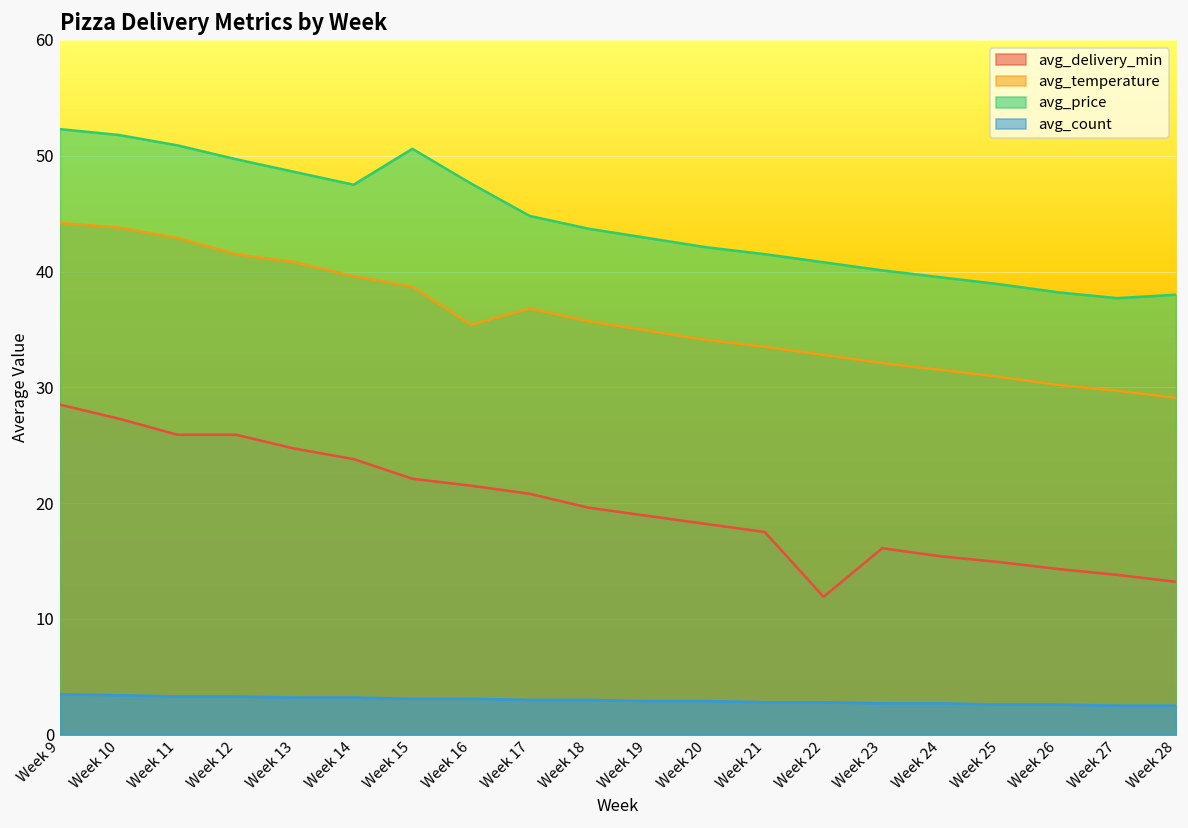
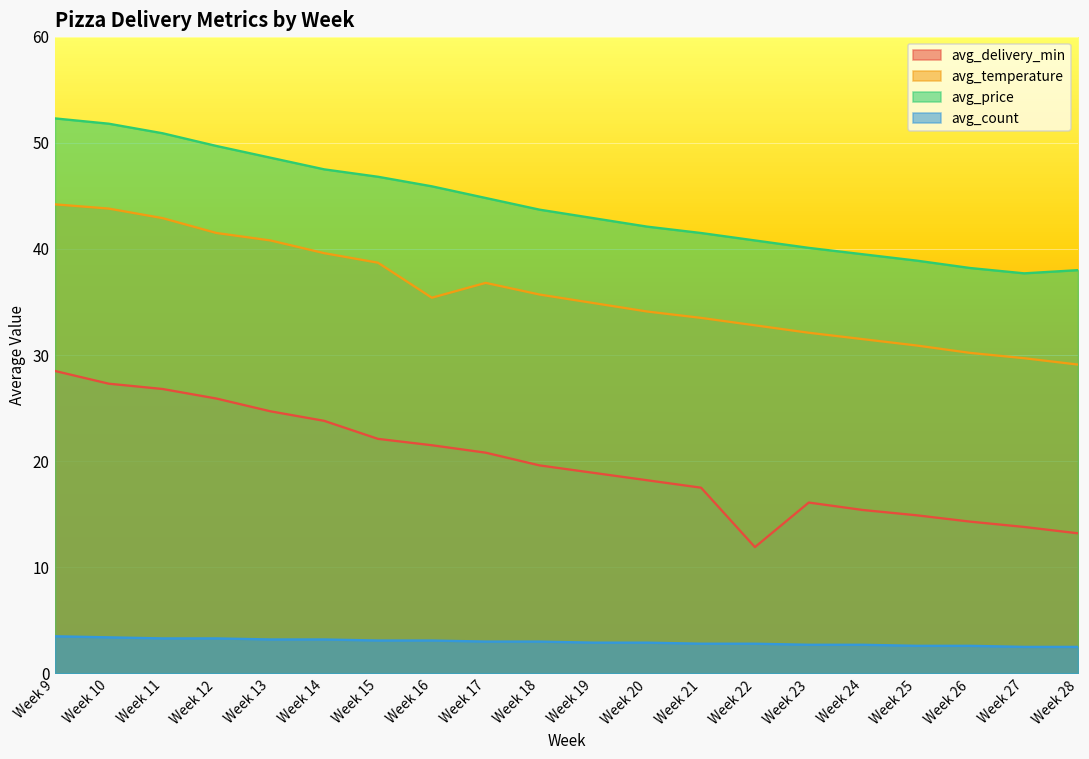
  {
    "avg_delivery_min": {
      "Week 9": 29,
      "Week 10": 27,
-     "Week 11": 26,
+     "Week 11": 27,
      "Week 12": 26,
      "Week 13": 25,
      "Week 14": 24,
      "Week 15": 22,
      "Week 16": 22,
      "Week 17": 21,
      "Week 18": 20,
      "Week 19": 19,
      "Week 20": 18,
      "Week 21": 18,
      "Week 22": 12,
      "Week 23": 16,
      "Week 24": 15,
      "Week 25": 15,
      "Week 26": 14,
      "Week 27": 14,
      "Week 28": 13
    },
    "avg_temperature": {
      "Week 9": 44,
      "Week 10": 44,
      "Week 11": 43,
      "Week 12": 42,
      "Week 13": 41,
      "Week 14": 40,
      "Week 15": 39,
      "Week 16": 35,
      "Week 17": 37,
      "Week 18": 36,
      "Week 19": 35,
      "Week 20": 34,
      "Week 21": 34,
      "Week 22": 33,
      "Week 23": 32,
      "Week 24": 32,
      "Week 25": 31,
      "Week 26": 30,
      "Week 27": 30,
      "Week 28": 29
    },
    "avg_price": {
      "Week 9": 52,
      "Week 10": 52,
      "Week 11": 51,
      "Week 12": 50,
      "Week 13": 49,
      "Week 14": 48,
-     "Week 15": 51,
-     "Week 16": 48,
+     "Week 15": 47,
+     "Week 16": 46,
      "Week 17": 45,
      "Week 18": 44,
      "Week 19": 43,
      "Week 20": 42,
      "Week 21": 42,
      "Week 22": 41,
      "Week 23": 40,
      "Week 24": 40,
      "Week 25": 39,
      "Week 26": 38,
      "Week 27": 38,
      "Week 28": 38
    },
    "avg_count": {
      "Week 9": 4,
      "Week 10": 3,
      "Week 11": 3,
      "Week 12": 3,
      "Week 13": 3,
      "Week 14": 3,
      "Week 15": 3,
      "Week 16": 3,
      "Week 17": 3,
      "Week 18": 3,
      "Week 19": 3,
      "Week 20": 3,
      "Week 21": 3,
      "Week 22": 3,
      "Week 23": 3,
      "Week 24": 3,
      "Week 25": 3,
      "Week 26": 3,
      "Week 27": 3,
      "Week 28": 3
    }
  }
